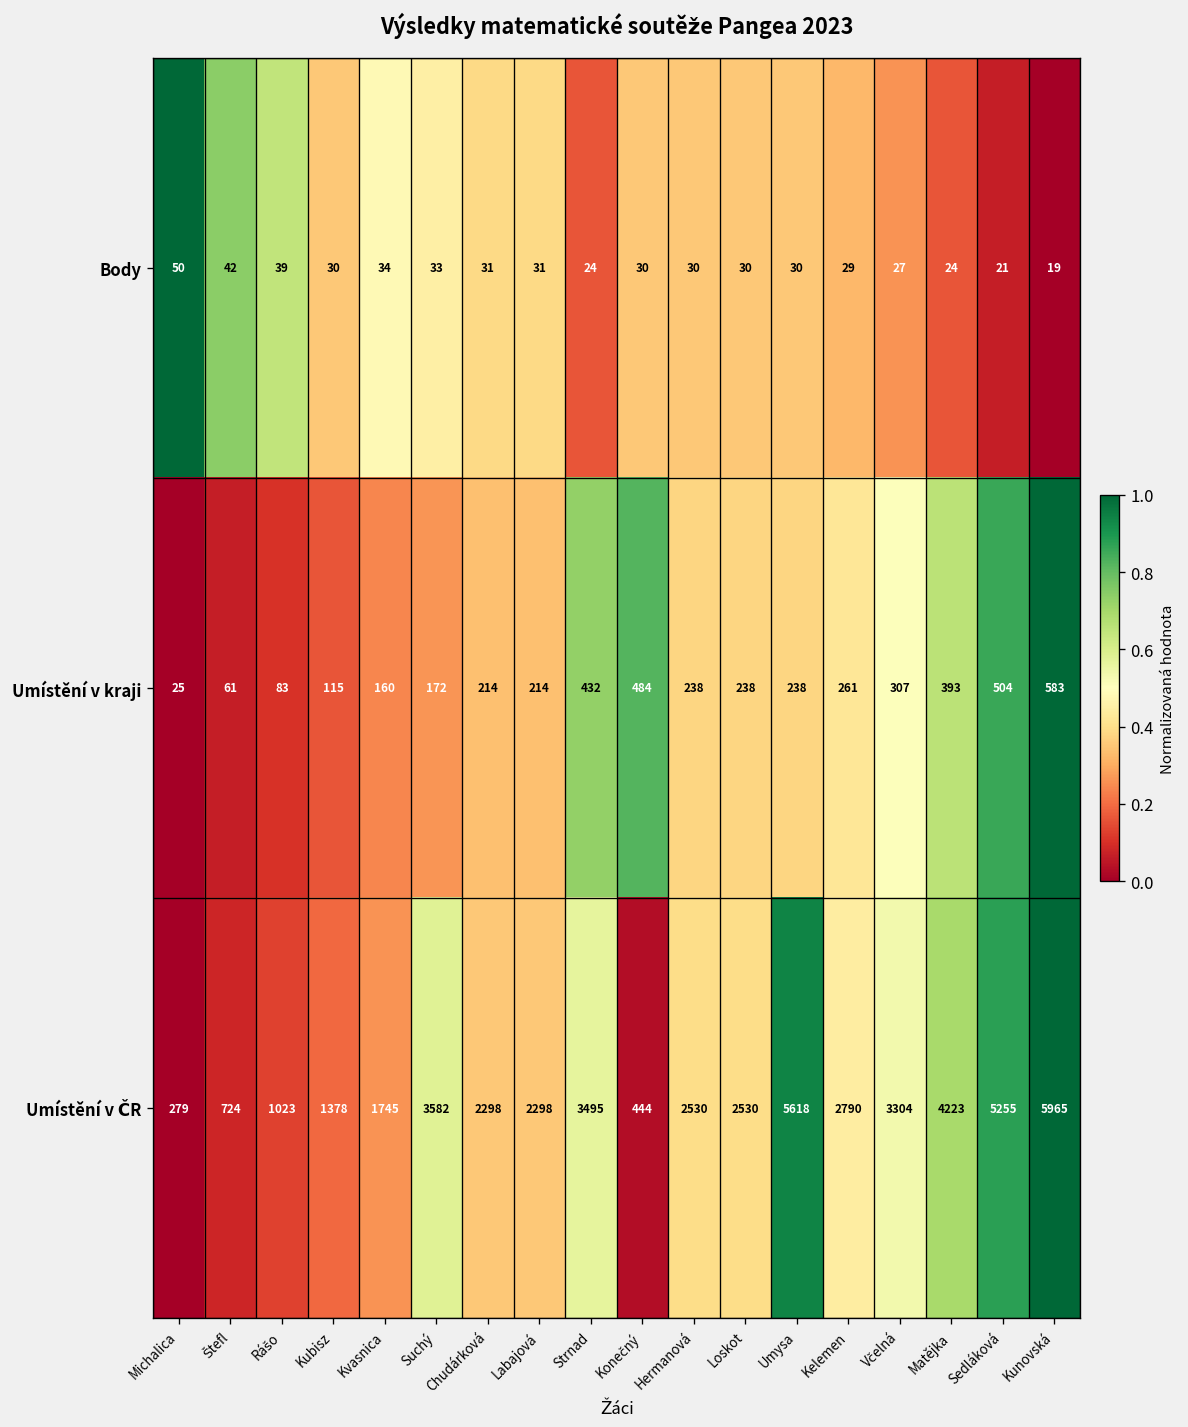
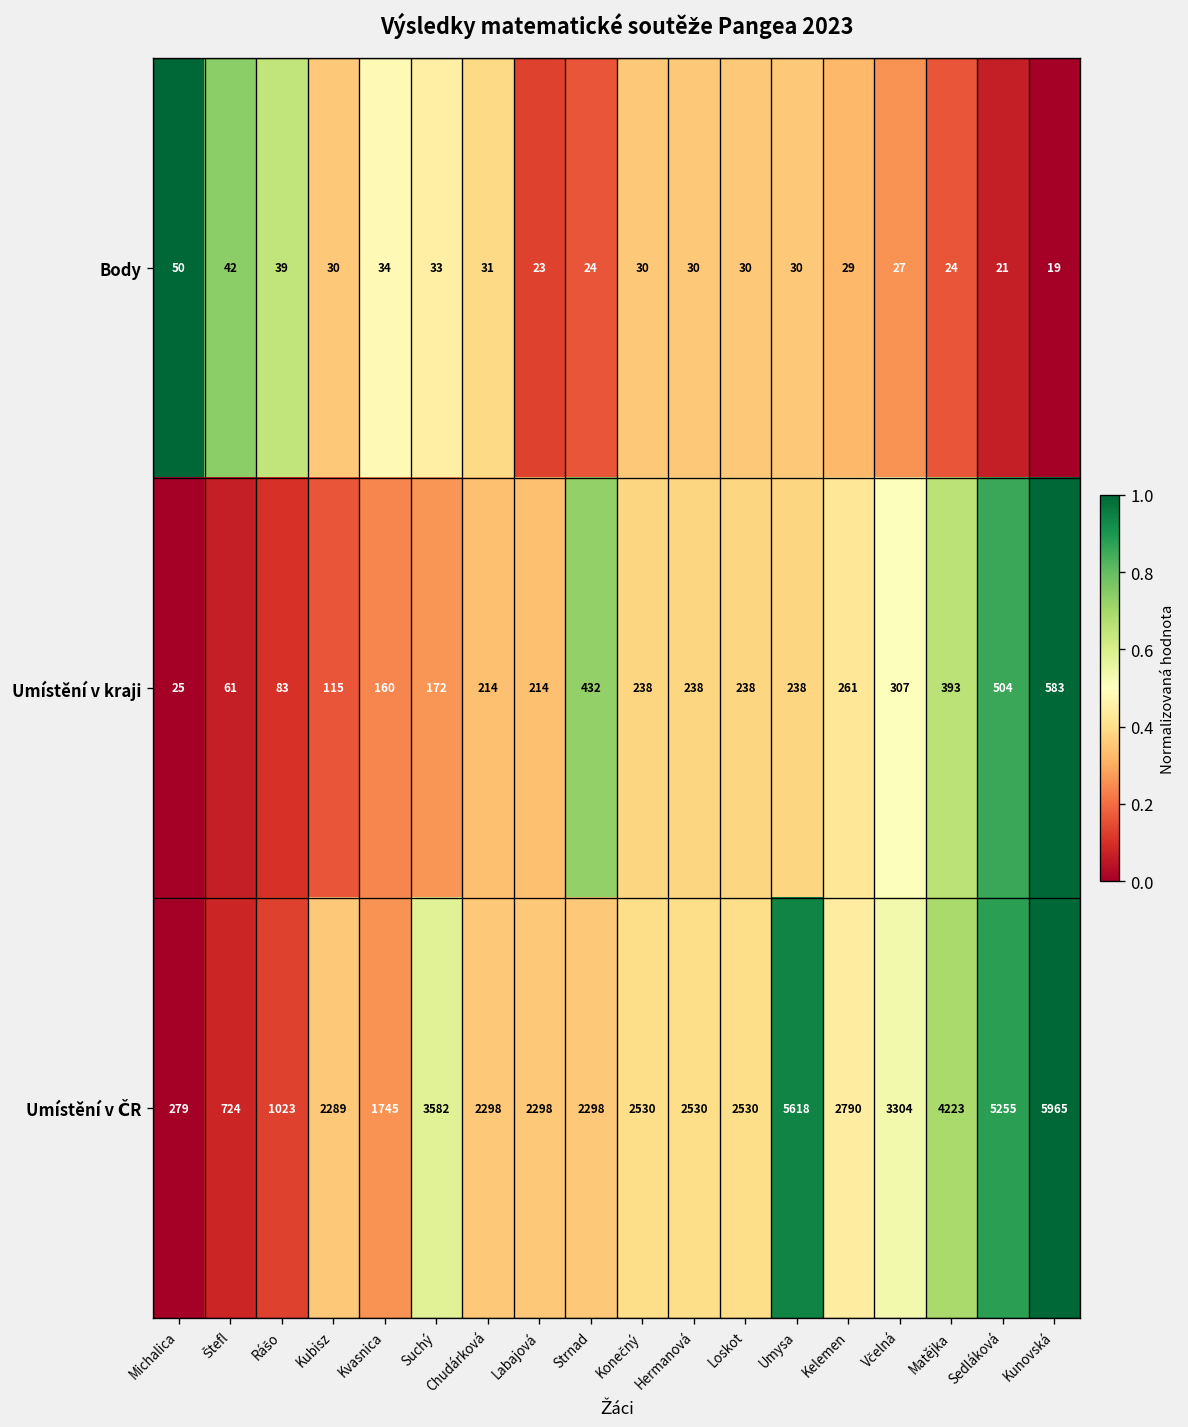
  {
    "Body": {
      "Michalica": 50,
      "Štefl": 42,
      "Rášo": 39,
      "Kubisz": 30,
      "Kvasnica": 34,
      "Suchý": 33,
      "Chudárková": 31,
-     "Labajová": 31,
+     "Labajová": 23,
      "Strnad": 24,
      "Konečný": 30,
      "Hermanová": 30,
      "Loskot": 30,
      "Umysa": 30,
      "Kelemen": 29,
      "Včelná": 27,
      "Matějka": 24,
      "Sedláková": 21,
      "Kunovská": 19
    },
    "Umístění v kraji": {
      "Michalica": 25,
      "Štefl": 61,
      "Rášo": 83,
      "Kubisz": 115,
      "Kvasnica": 160,
      "Suchý": 172,
      "Chudárková": 214,
      "Labajová": 214,
      "Strnad": 432,
-     "Konečný": 484,
+     "Konečný": 238,
      "Hermanová": 238,
      "Loskot": 238,
      "Umysa": 238,
      "Kelemen": 261,
      "Včelná": 307,
      "Matějka": 393,
      "Sedláková": 504,
      "Kunovská": 583
    },
    "Umístění v ČR": {
      "Michalica": 279,
      "Štefl": 724,
      "Rášo": 1023,
-     "Kubisz": 1378,
+     "Kubisz": 2289,
      "Kvasnica": 1745,
      "Suchý": 3582,
      "Chudárková": 2298,
      "Labajová": 2298,
-     "Strnad": 3495,
-     "Konečný": 444,
+     "Strnad": 2298,
+     "Konečný": 2530,
      "Hermanová": 2530,
      "Loskot": 2530,
      "Umysa": 5618,
      "Kelemen": 2790,
      "Včelná": 3304,
      "Matějka": 4223,
      "Sedláková": 5255,
      "Kunovská": 5965
    }
  }
